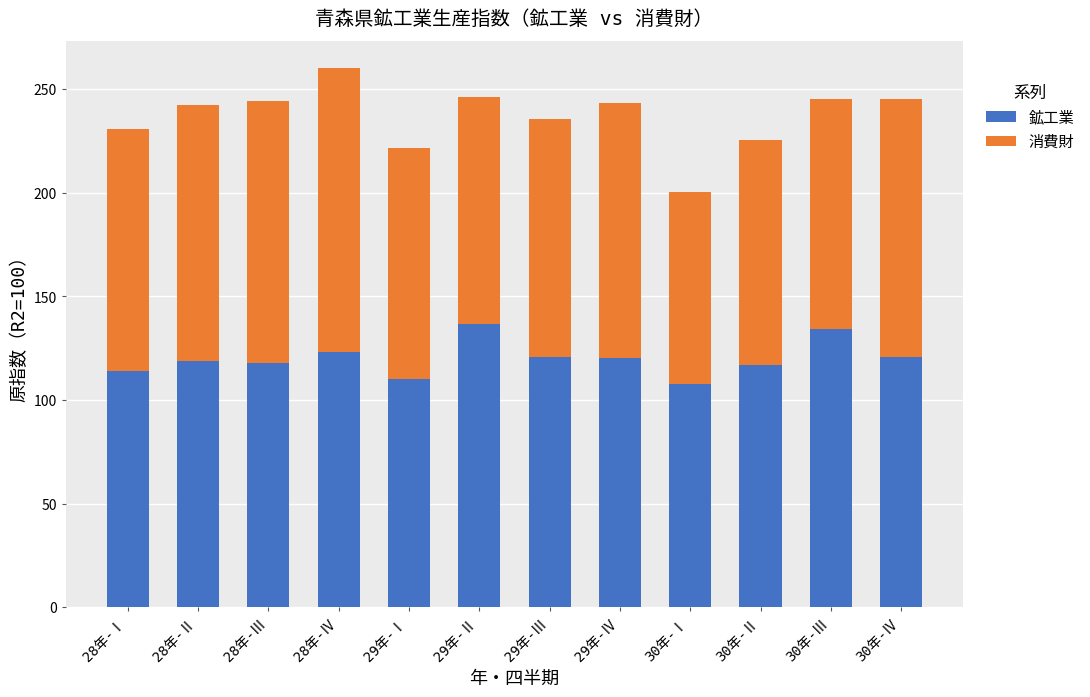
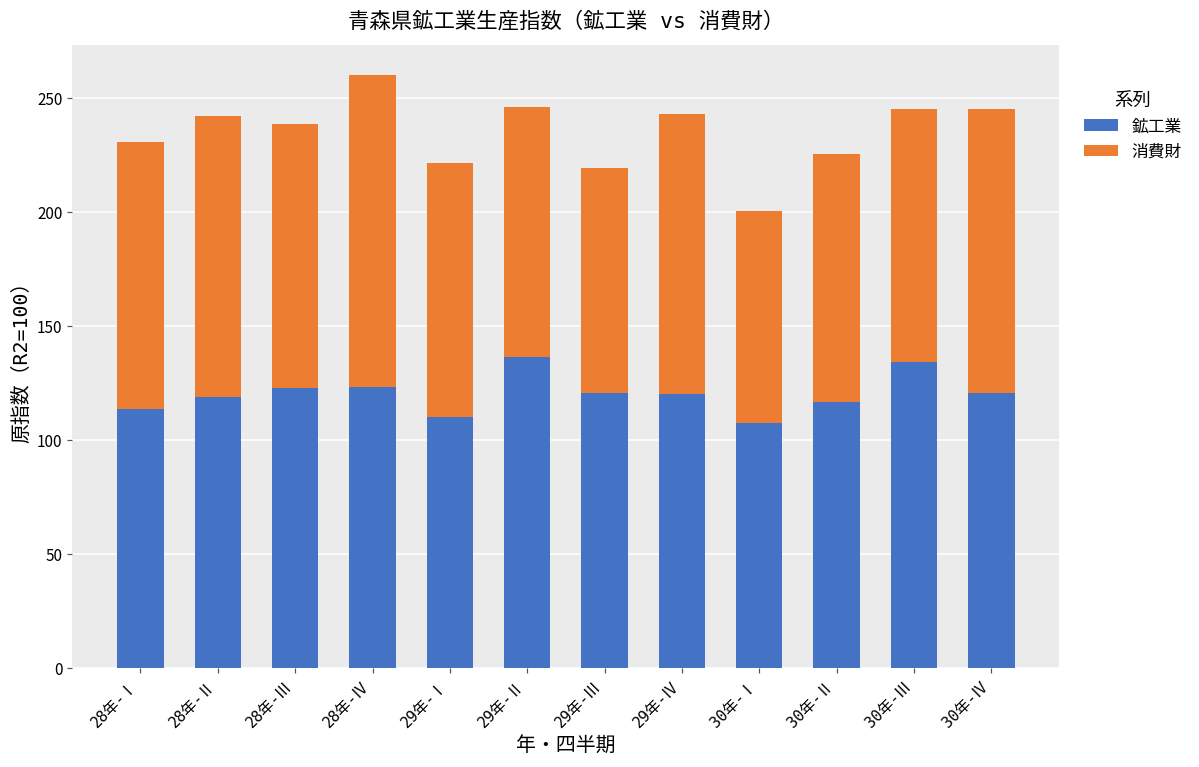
  {
    "鉱工業": {
      "28年-Ⅰ": 114,
      "28年-Ⅱ": 119,
-     "28年-Ⅲ": 118,
+     "28年-Ⅲ": 123,
      "28年-Ⅳ": 123,
      "29年-Ⅰ": 110,
      "29年-Ⅱ": 137,
      "29年-Ⅲ": 121,
      "29年-Ⅳ": 120,
      "30年-Ⅰ": 108,
      "30年-Ⅱ": 117,
      "30年-Ⅲ": 134,
      "30年-Ⅳ": 121
    },
    "消費財": {
      "28年-Ⅰ": 117,
      "28年-Ⅱ": 123,
-     "28年-Ⅲ": 127,
+     "28年-Ⅲ": 116,
      "28年-Ⅳ": 137,
      "29年-Ⅰ": 111,
      "29年-Ⅱ": 110,
-     "29年-Ⅲ": 115,
+     "29年-Ⅲ": 99,
      "29年-Ⅳ": 123,
      "30年-Ⅰ": 93,
      "30年-Ⅱ": 109,
      "30年-Ⅲ": 111,
      "30年-Ⅳ": 125
    }
  }
